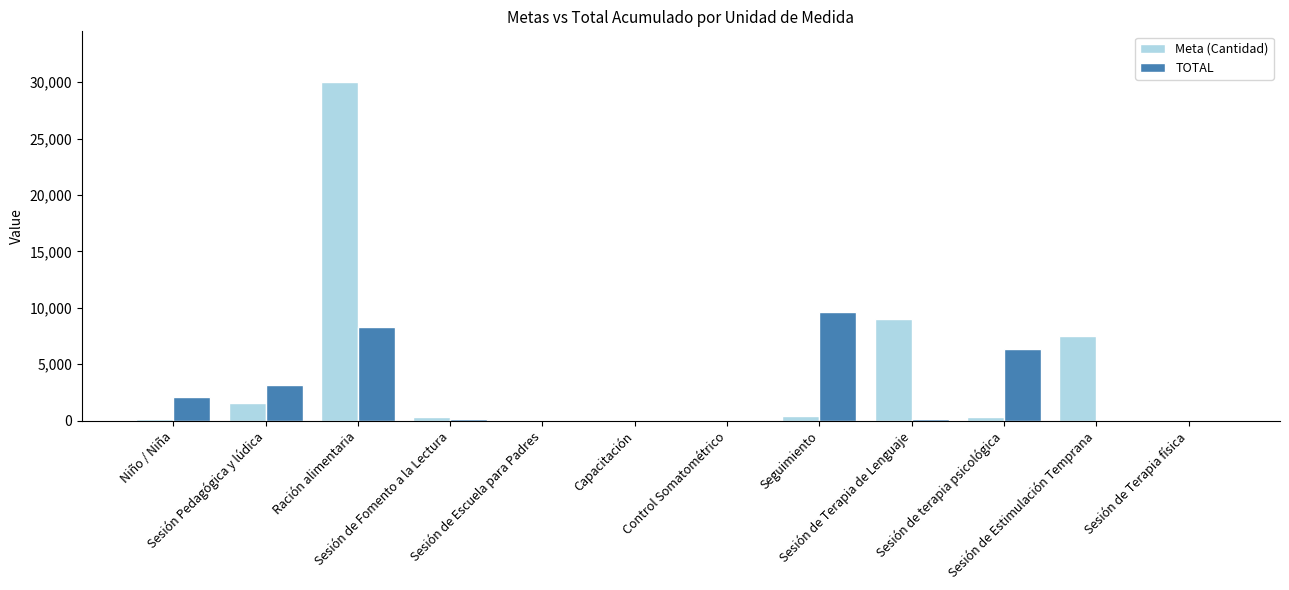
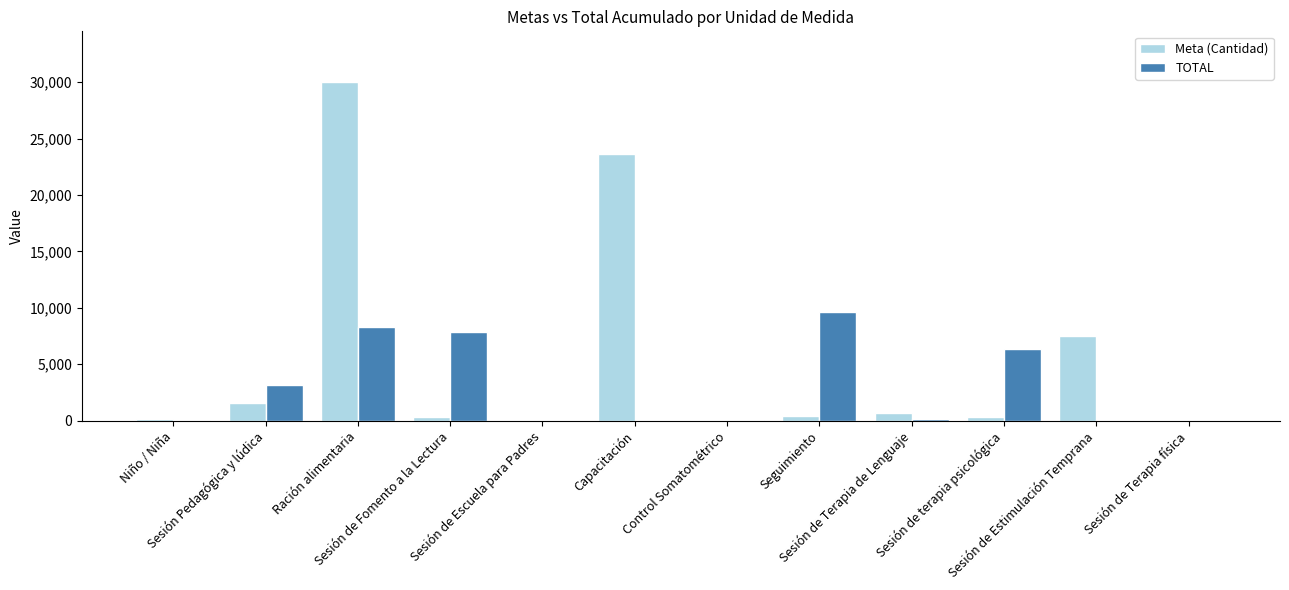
  {
    "Meta (Cantidad)": {
      "Sesión Pedagógica y lúdica": "1,600",
      "Ración alimentaria": "30,000",
      "Sesión de Fomento a la Lectura": "300",
-     "Capacitación": "0",
+     "Capacitación": "23,700",
      "Seguimiento": "400",
-     "Sesión de Terapia de Lenguaje": "9,000",
+     "Sesión de Terapia de Lenguaje": "600",
      "Sesión de terapia psicológica": "300",
      "Sesión de Estimulación Temprana": "7,500"
    },
    "TOTAL": {
-     "Niño / Niña": "2,100",
+     "Niño / Niña": "0",
      "Sesión Pedagógica y lúdica": "3,200",
      "Ración alimentaria": "8,300",
-     "Sesión de Fomento a la Lectura": "100",
+     "Sesión de Fomento a la Lectura": "7,900",
      "Seguimiento": "9,700",
      "Sesión de terapia psicológica": "6,400",
      "Sesión de Terapia física": "0"
    }
  }
